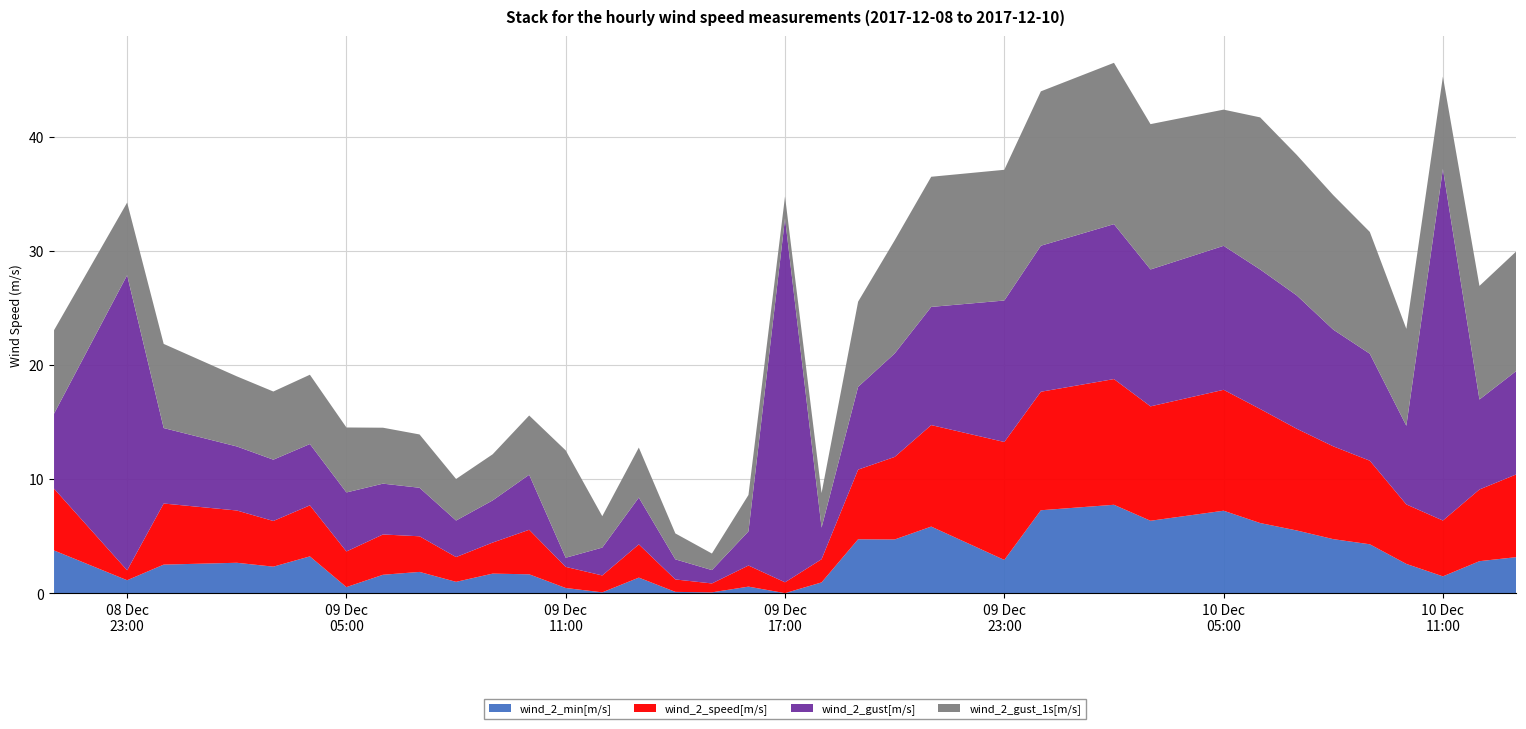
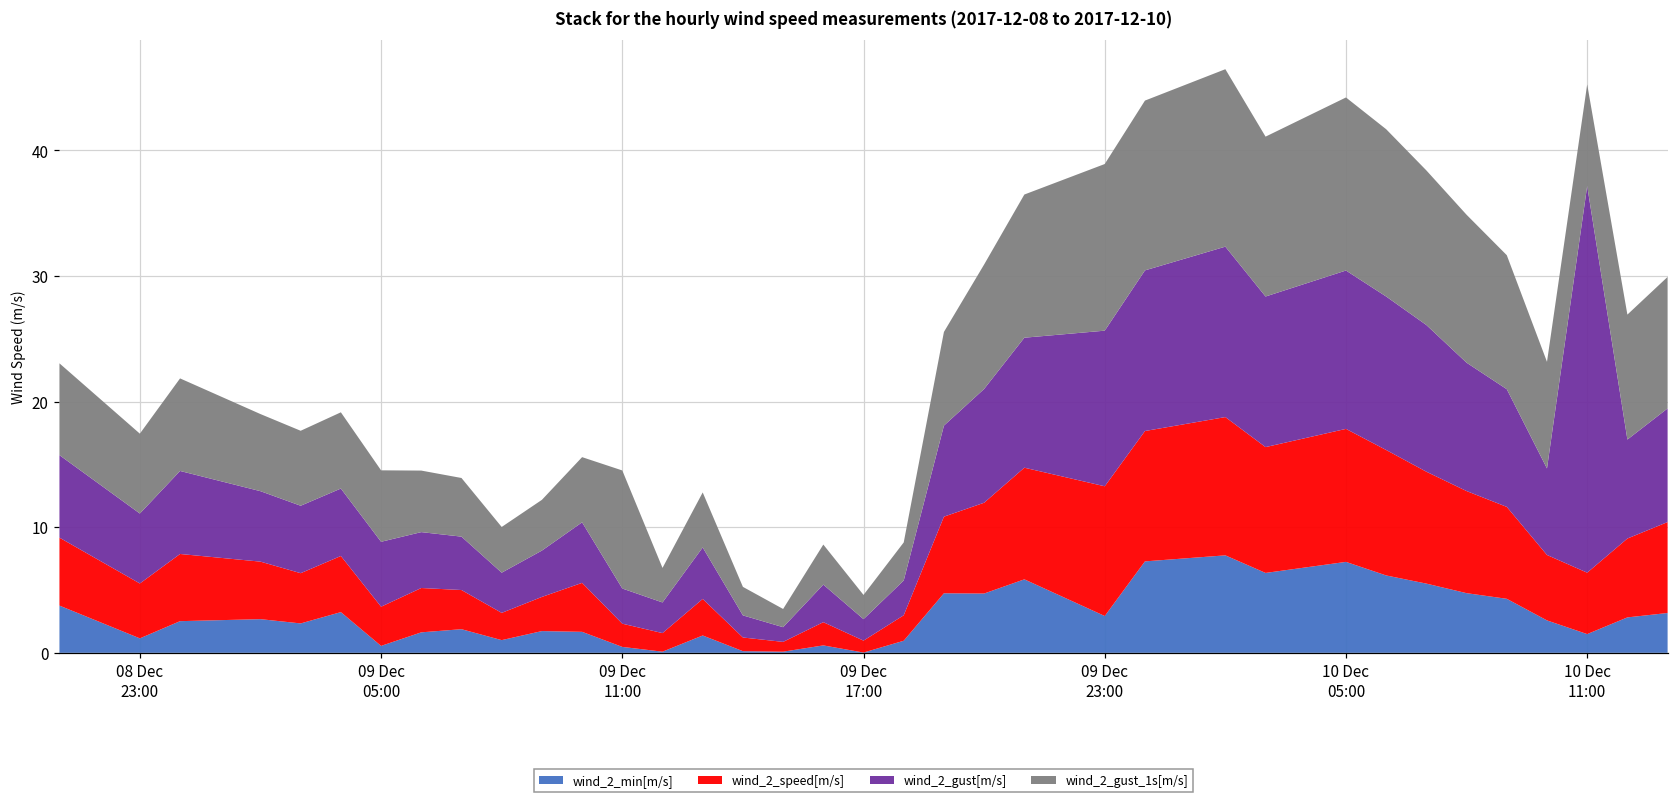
  {
    "wind_2_min[m/s]": {
      "08 Dec 23:00": 1.2,
      "09 Dec 05:00": 0.6,
      "09 Dec 11:00": 0.5,
      "09 Dec 23:00": 2.9,
      "10 Dec 05:00": 7.2,
      "10 Dec 11:00": 1.5
    },
    "wind_2_speed[m/s]": {
-     "08 Dec 23:00": 0.9,
+     "08 Dec 23:00": 4.4,
      "09 Dec 05:00": 3.1,
      "09 Dec 11:00": 1.9,
      "09 Dec 17:00": 1.0,
      "09 Dec 23:00": 10.3,
      "10 Dec 05:00": 10.6,
      "10 Dec 11:00": 4.9
    },
    "wind_2_gust[m/s]": {
-     "08 Dec 23:00": 25.9,
+     "08 Dec 23:00": 5.6,
      "09 Dec 05:00": 5.2,
-     "09 Dec 11:00": 0.8,
-     "09 Dec 17:00": 31.9,
+     "09 Dec 11:00": 2.8,
+     "09 Dec 17:00": 1.7,
      "09 Dec 23:00": 12.4,
      "10 Dec 05:00": 12.6,
      "10 Dec 11:00": 30.8
    },
    "wind_2_gust_1s[m/s]": {
      "08 Dec 23:00": 6.4,
      "09 Dec 05:00": 5.7,
      "09 Dec 11:00": 9.4,
      "09 Dec 17:00": 1.9,
-     "09 Dec 23:00": 11.4,
-     "10 Dec 05:00": 11.9,
+     "09 Dec 23:00": 13.3,
+     "10 Dec 05:00": 13.8,
      "10 Dec 11:00": 8.1
    }
  }
